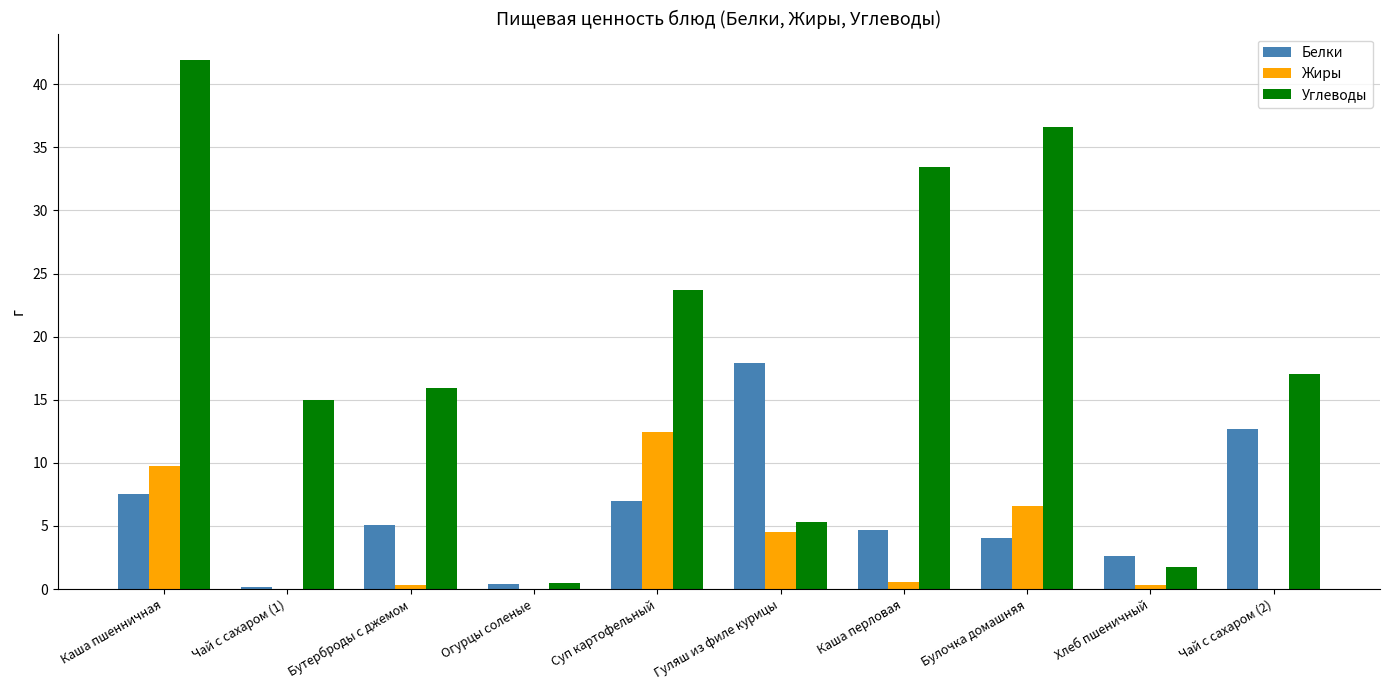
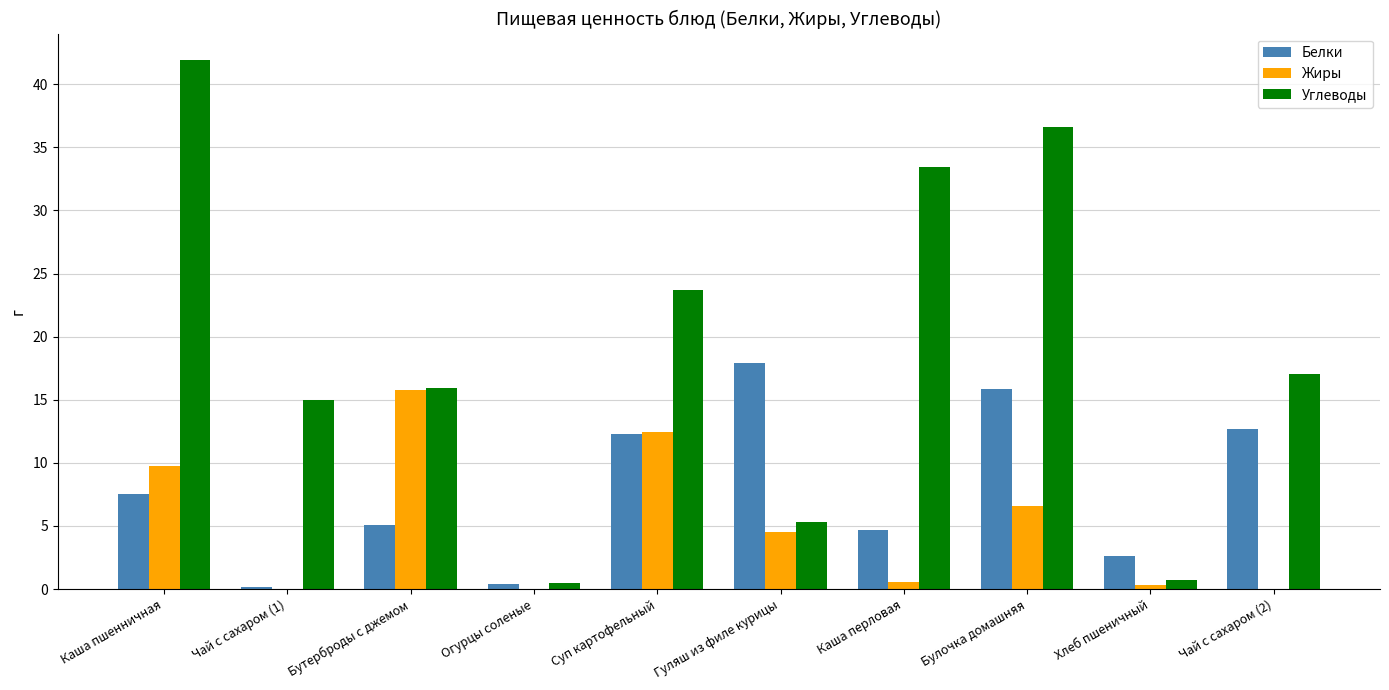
  {
    "Белки": {
      "Каша пшенничная": 7.6,
      "Бутерброды с джемом": 5.1,
      "Огурцы соленые": 0.4,
-     "Суп картофельный": 7.0,
+     "Суп картофельный": 12.3,
      "Гуляш из филе курицы": 17.9,
      "Каша перловая": 4.7,
-     "Булочка домашняя": 4.0,
+     "Булочка домашняя": 15.9,
      "Хлеб пшеничный": 2.6,
      "Чай с сахаром (2)": 12.7
    },
    "Жиры": {
      "Каша пшенничная": 9.8,
      "Чай с сахаром (1)": 0.0,
-     "Бутерброды с джемом": 0.3,
+     "Бутерброды с джемом": 15.8,
      "Огурцы соленые": 0.0,
      "Суп картофельный": 12.5,
      "Гуляш из филе курицы": 4.5,
      "Каша перловая": 0.6,
      "Булочка домашняя": 6.6,
      "Хлеб пшеничный": 0.3,
      "Чай с сахаром (2)": 0.0
    },
    "Углеводы": {
      "Каша пшенничная": 41.9,
      "Чай с сахаром (1)": 15.0,
      "Бутерброды с джемом": 15.9,
      "Огурцы соленые": 0.5,
      "Суп картофельный": 23.7,
      "Гуляш из филе курицы": 5.3,
      "Каша перловая": 33.4,
      "Булочка домашняя": 36.7,
-     "Хлеб пшеничный": 1.8,
+     "Хлеб пшеничный": 0.7,
      "Чай с сахаром (2)": 17.0
    }
  }
